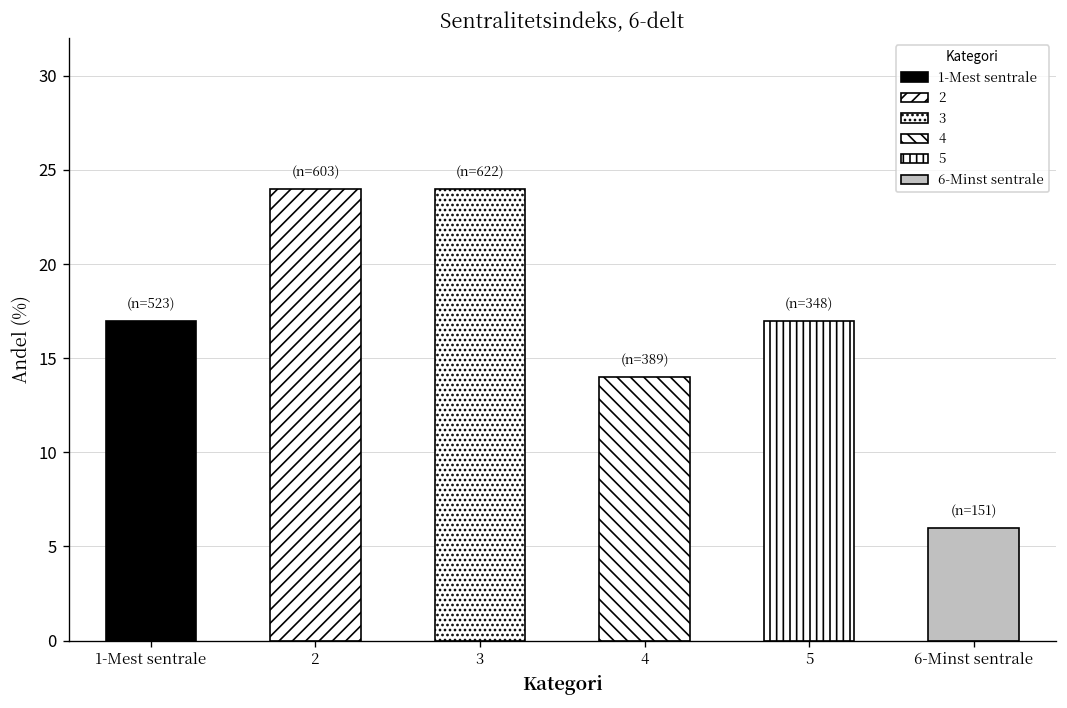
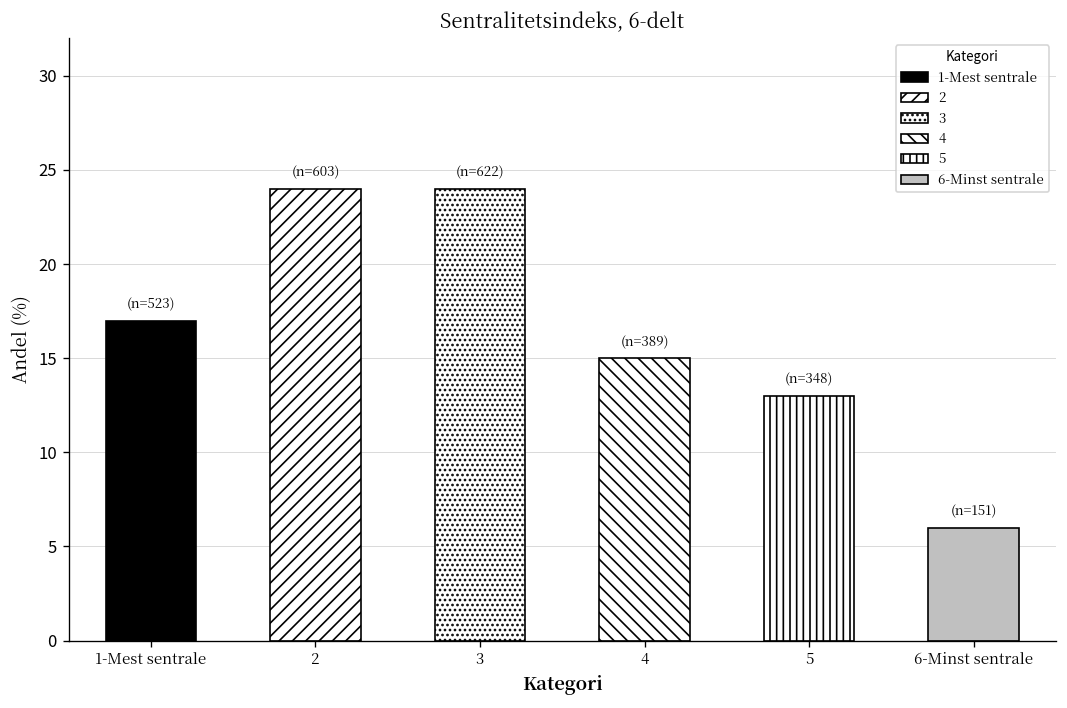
  {
-   "4": 14,
-   "5": 17
+   "4": 15,
+   "5": 13
  }
